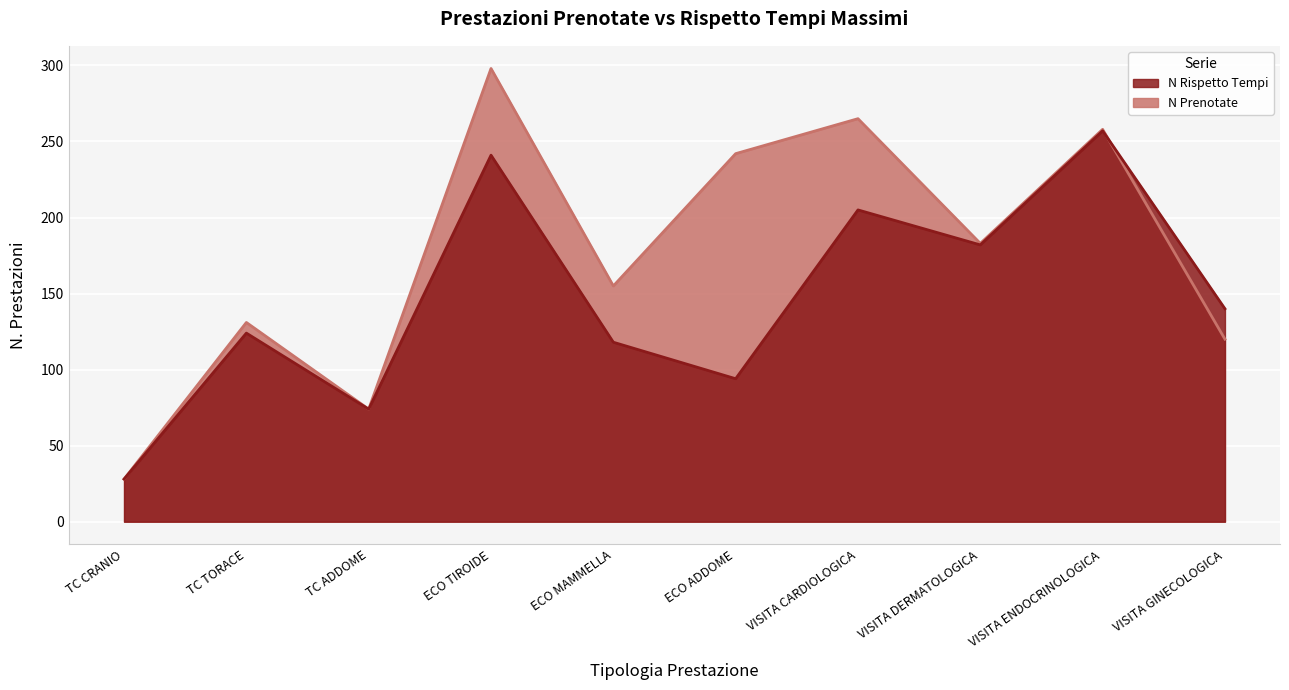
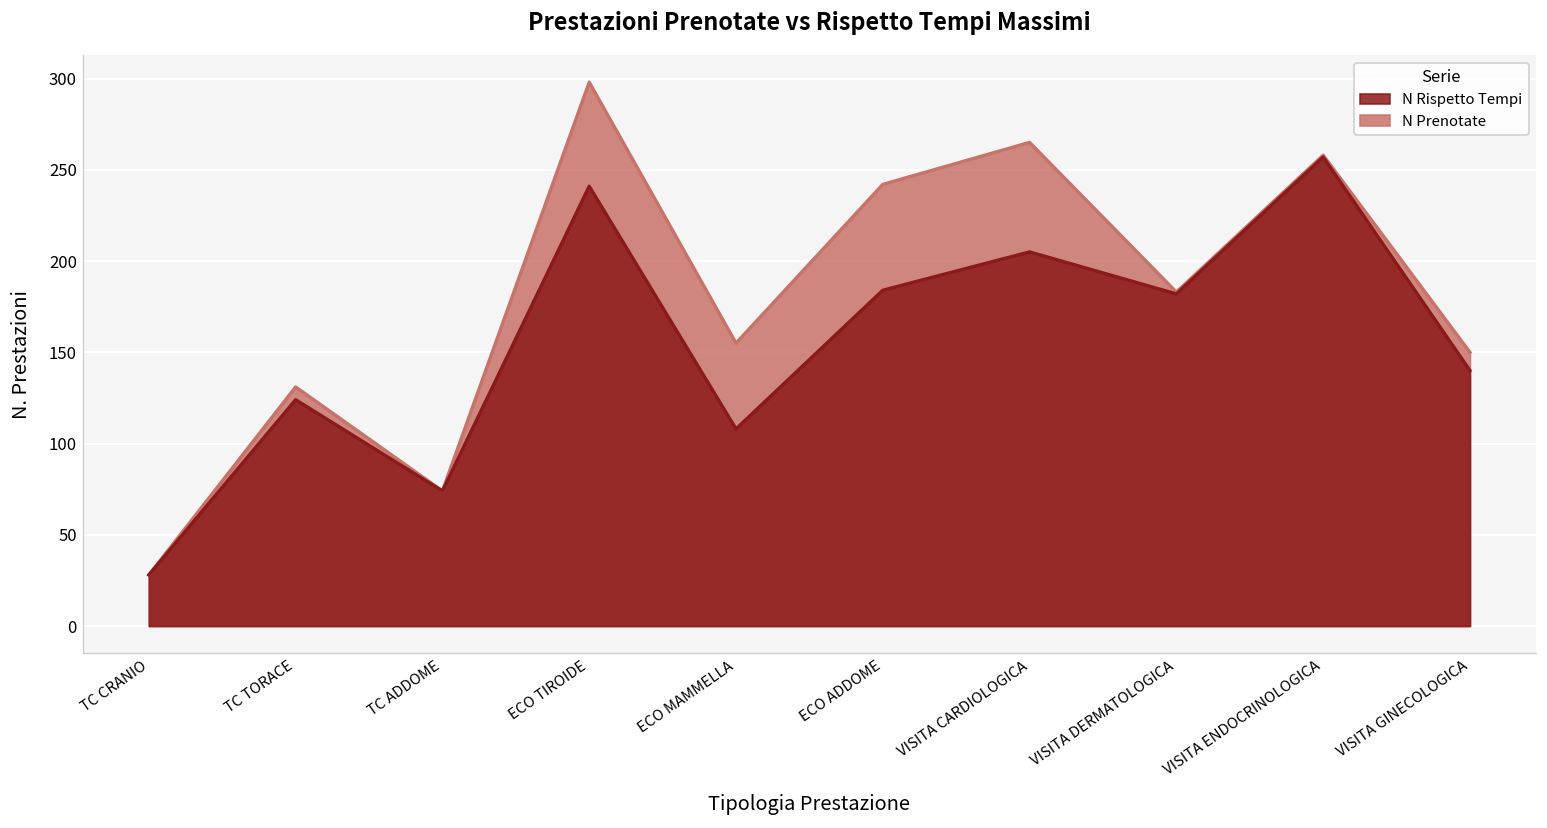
  {
    "N Prenotate": {
      "TC TORACE": 131,
      "ECO TIROIDE": 298,
      "ECO MAMMELLA": 155,
      "ECO ADDOME": 242,
      "VISITA CARDIOLOGICA": 265,
-     "VISITA GINECOLOGICA": 120
+     "VISITA GINECOLOGICA": 150
    },
    "N Rispetto Tempi": {
      "TC TORACE": 124,
      "ECO TIROIDE": 241,
-     "ECO MAMMELLA": 118,
-     "ECO ADDOME": 94,
+     "ECO MAMMELLA": 108,
+     "ECO ADDOME": 184,
      "VISITA CARDIOLOGICA": 205,
      "VISITA GINECOLOGICA": 140
    }
  }
